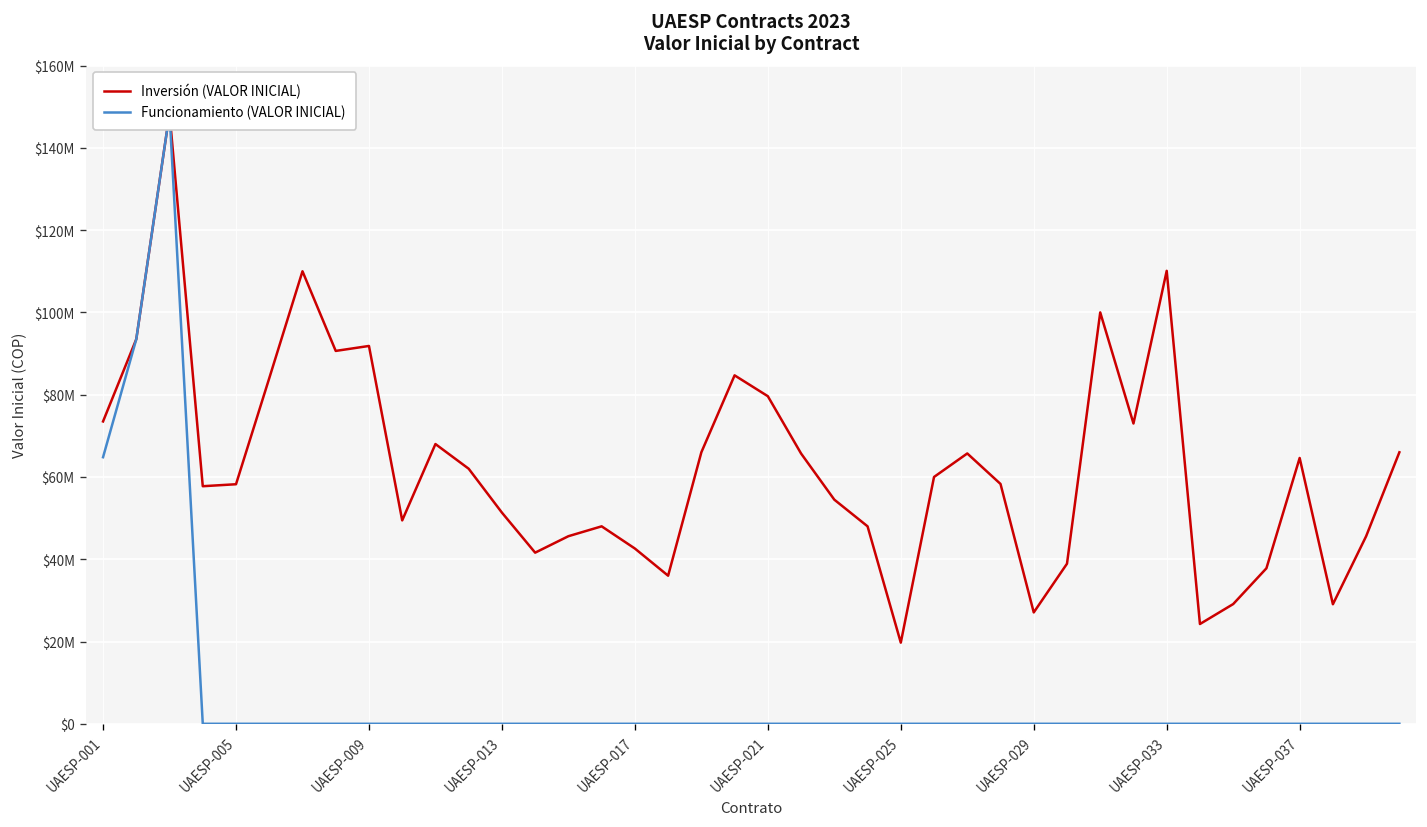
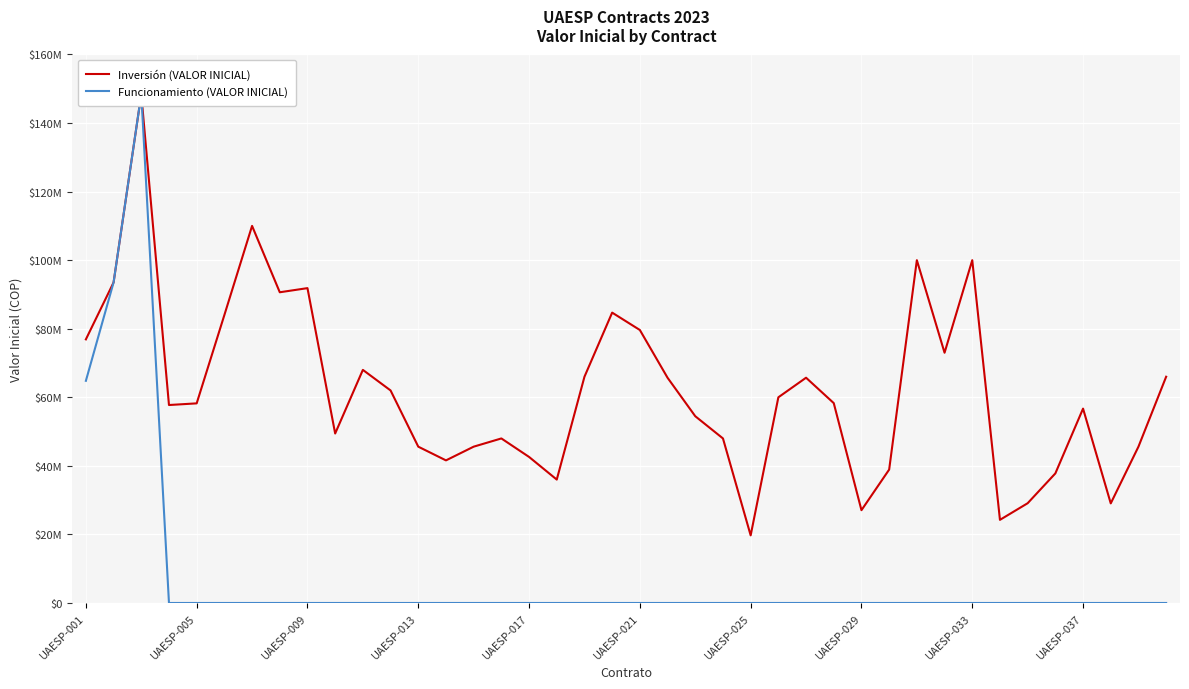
  {
    "Inversión (VALOR INICIAL)": {
-     "UAESP-001": "$74000000",
+     "UAESP-001": "$77000000",
      "UAESP-005": "$58000000",
      "UAESP-009": "$92000000",
-     "UAESP-013": "$51000000",
+     "UAESP-013": "$46000000",
      "UAESP-017": "$43000000",
      "UAESP-021": "$80000000",
      "UAESP-025": "$20000000",
      "UAESP-029": "$27000000",
-     "UAESP-033": "$110000000",
-     "UAESP-037": "$65000000"
+     "UAESP-033": "$100000000",
+     "UAESP-037": "$57000000"
    },
    "Funcionamiento (VALOR INICIAL)": {
      "UAESP-001": "$65000000",
      "UAESP-005": "$0",
      "UAESP-009": "$0",
      "UAESP-013": "$0",
      "UAESP-017": "$0",
      "UAESP-021": "$0",
      "UAESP-025": "$0",
      "UAESP-029": "$0",
      "UAESP-033": "$0",
      "UAESP-037": "$0"
    }
  }
